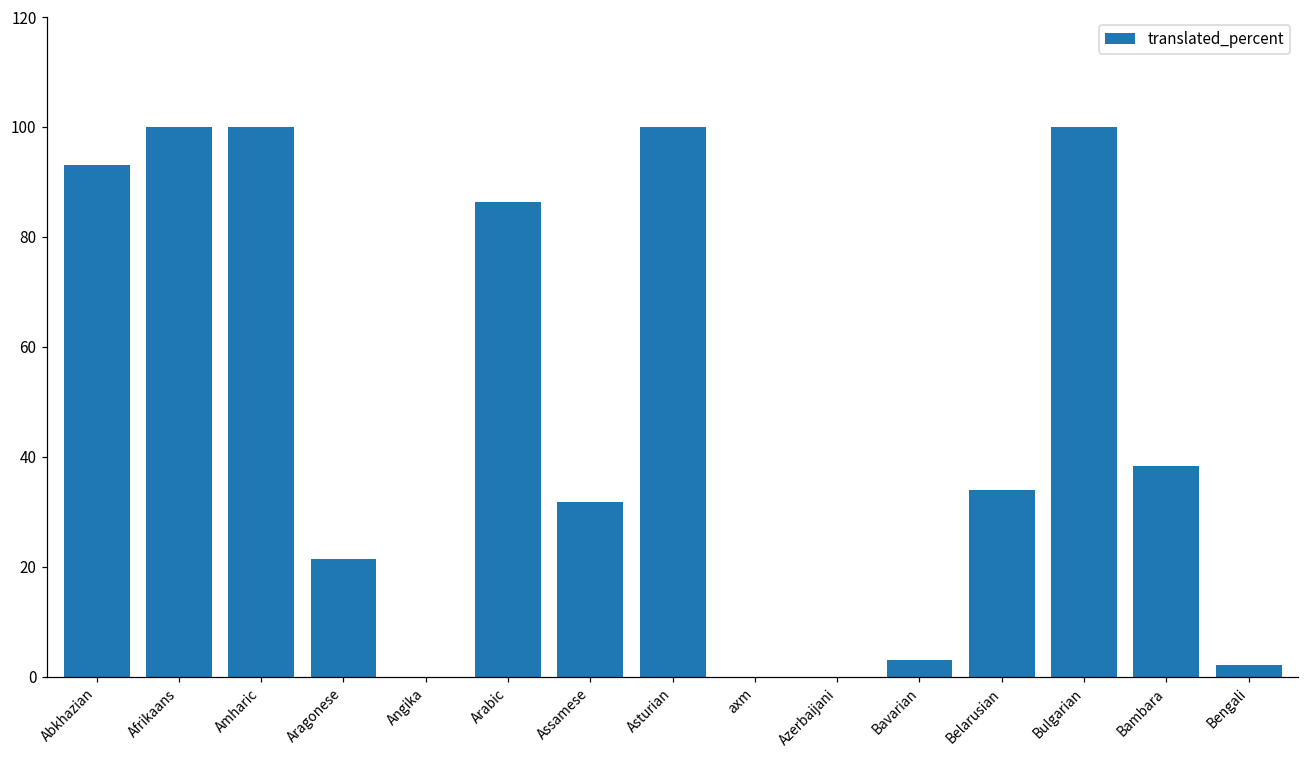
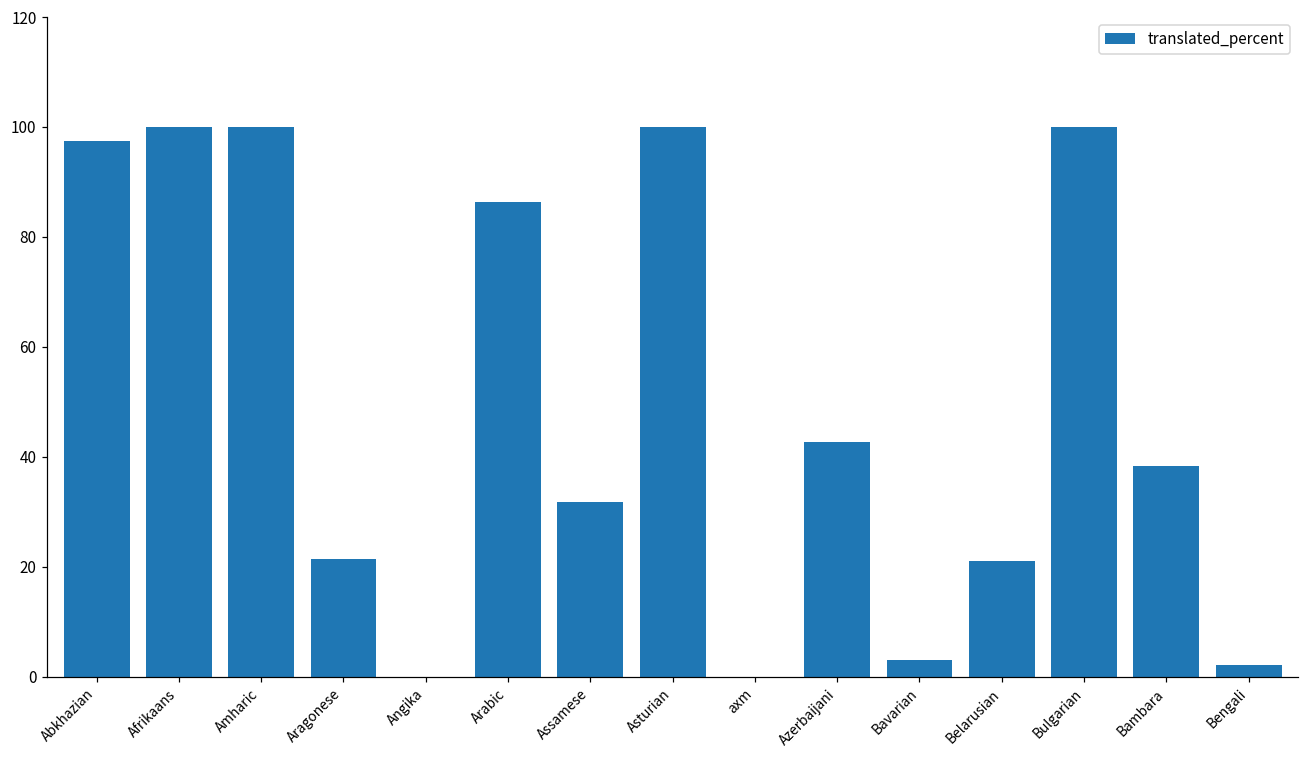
  {
-   "Abkhazian": 93,
+   "Abkhazian": 98,
    "Afrikaans": 100,
    "Amharic": 100,
    "Aragonese": 21,
    "Angika": 0,
    "Arabic": 86,
    "Assamese": 32,
    "Asturian": 100,
    "axm": 0,
-   "Azerbaijani": 0,
+   "Azerbaijani": 43,
    "Bavarian": 3,
-   "Belarusian": 34,
+   "Belarusian": 21,
    "Bulgarian": 100,
    "Bambara": 38,
    "Bengali": 2
  }
